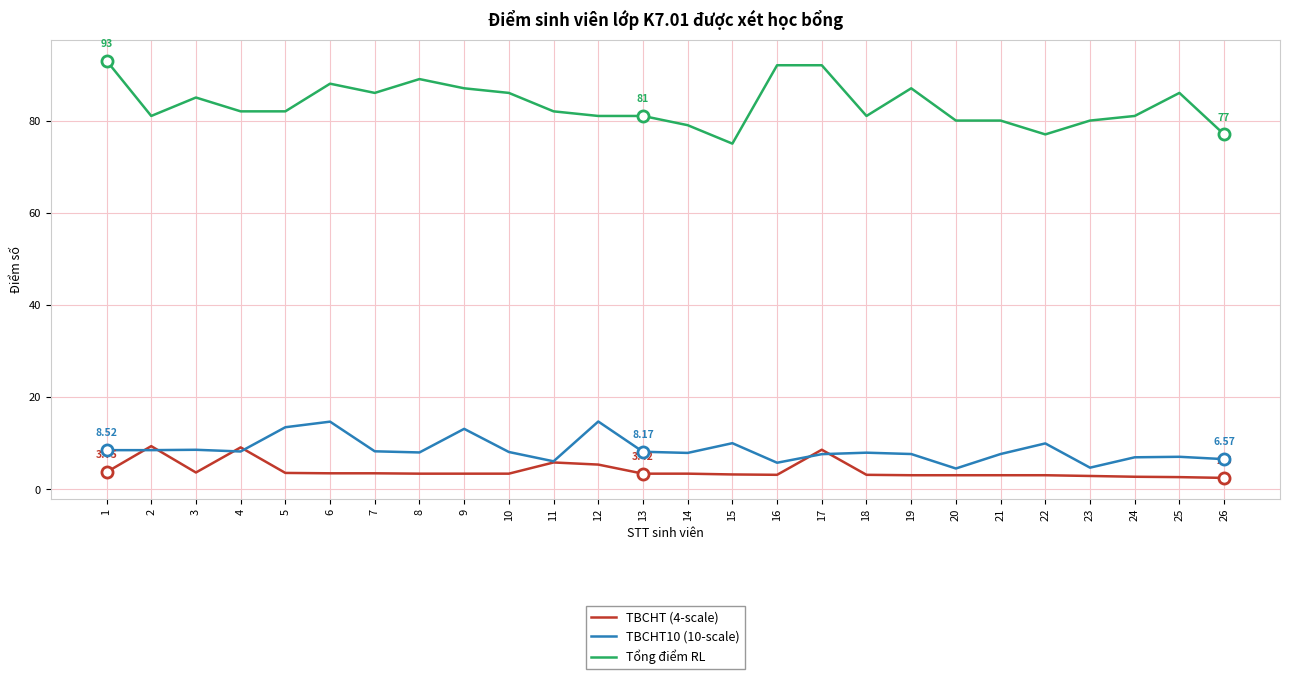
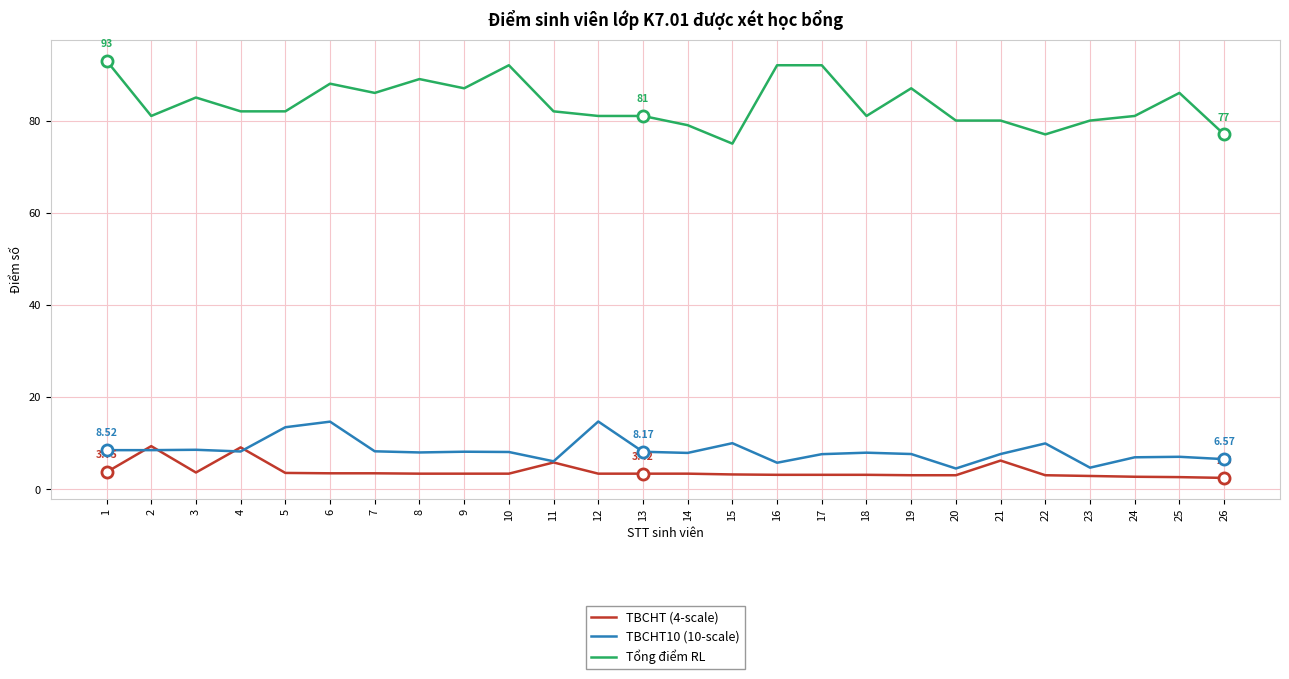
  {
    "TBCHT (4-scale)": {
      "2": 9,
      "3": 4,
      "4": 9,
      "5": 4,
      "6": 4,
      "7": 4,
      "8": 3,
      "9": 3,
      "10": 3,
-     "12": 5,
+     "12": 3,
      "14": 3,
      "15": 3,
      "16": 3,
-     "17": 9,
+     "17": 3,
      "18": 3,
      "19": 3,
      "20": 3,
-     "21": 3,
+     "21": 6,
      "22": 3,
      "23": 3,
      "24": 3,
      "25": 3
    },
    "TBCHT10 (10-scale)": {
      "2": 9,
      "3": 9,
      "4": 8,
      "5": 13,
      "6": 15,
      "7": 8,
      "8": 8,
-     "9": 13,
+     "9": 8,
      "10": 8,
      "12": 15,
      "14": 8,
      "15": 10,
      "16": 6,
      "17": 8,
      "18": 8,
      "19": 8,
      "20": 5,
      "21": 8,
      "22": 10,
      "23": 5,
      "24": 7,
      "25": 7
    },
    "Tổng điểm RL": {
      "2": 81,
      "3": 85,
      "4": 82,
      "5": 82,
      "6": 88,
      "7": 86,
      "8": 89,
      "9": 87,
-     "10": 86,
+     "10": 92,
      "11": 82,
      "12": 81,
      "14": 79,
      "15": 75,
      "16": 92,
      "17": 92,
      "18": 81,
      "19": 87,
      "20": 80,
      "21": 80,
      "22": 77,
      "23": 80,
      "24": 81,
      "25": 86
    }
  }
